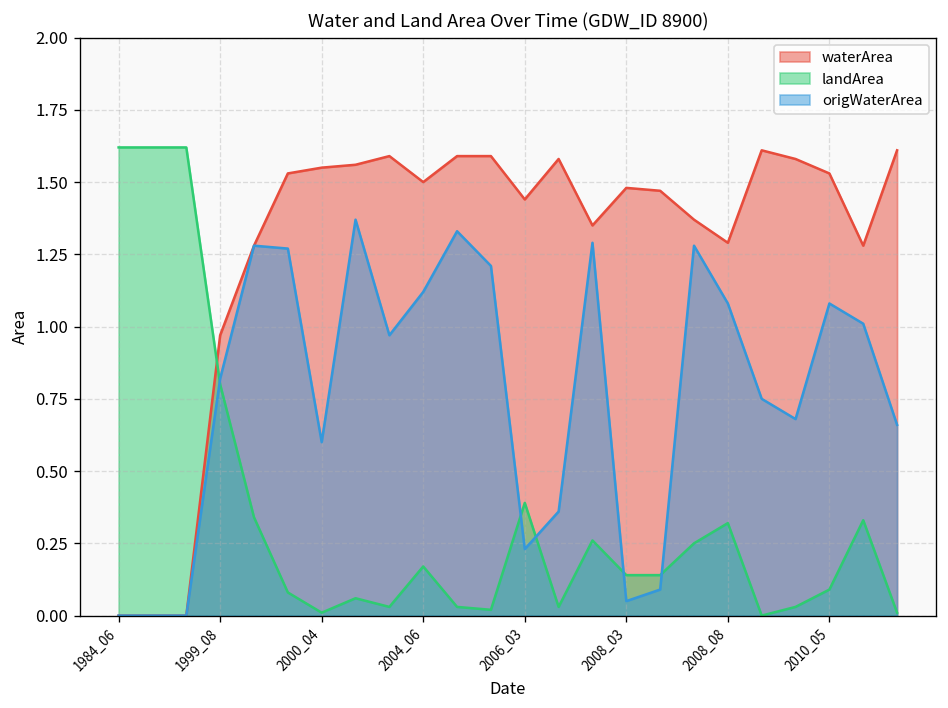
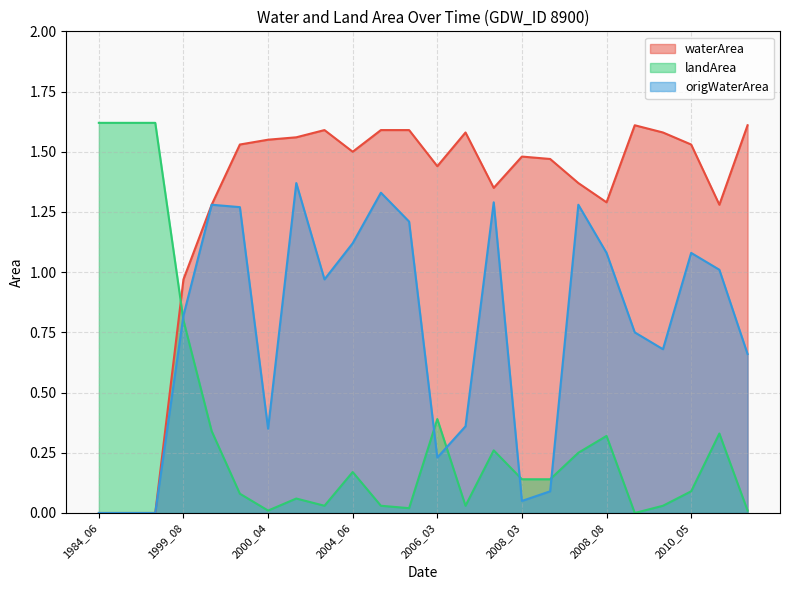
  {
    "waterArea": {
      "1999_08": 0.97,
      "2000_04": 1.55,
      "2004_06": 1.50,
      "2006_03": 1.44,
      "2008_03": 1.48,
      "2008_08": 1.29,
      "2010_05": 1.53
    },
    "landArea": {
      "1984_06": 1.62,
      "1999_08": 0.80,
      "2000_04": 0.01,
      "2004_06": 0.17,
      "2006_03": 0.39,
      "2008_03": 0.14,
      "2008_08": 0.32,
      "2010_05": 0.09
    },
    "origWaterArea": {
      "1999_08": 0.82,
-     "2000_04": 0.60,
+     "2000_04": 0.35,
      "2004_06": 1.12,
      "2006_03": 0.23,
      "2008_03": 0.05,
      "2008_08": 1.08,
      "2010_05": 1.08
    }
  }
